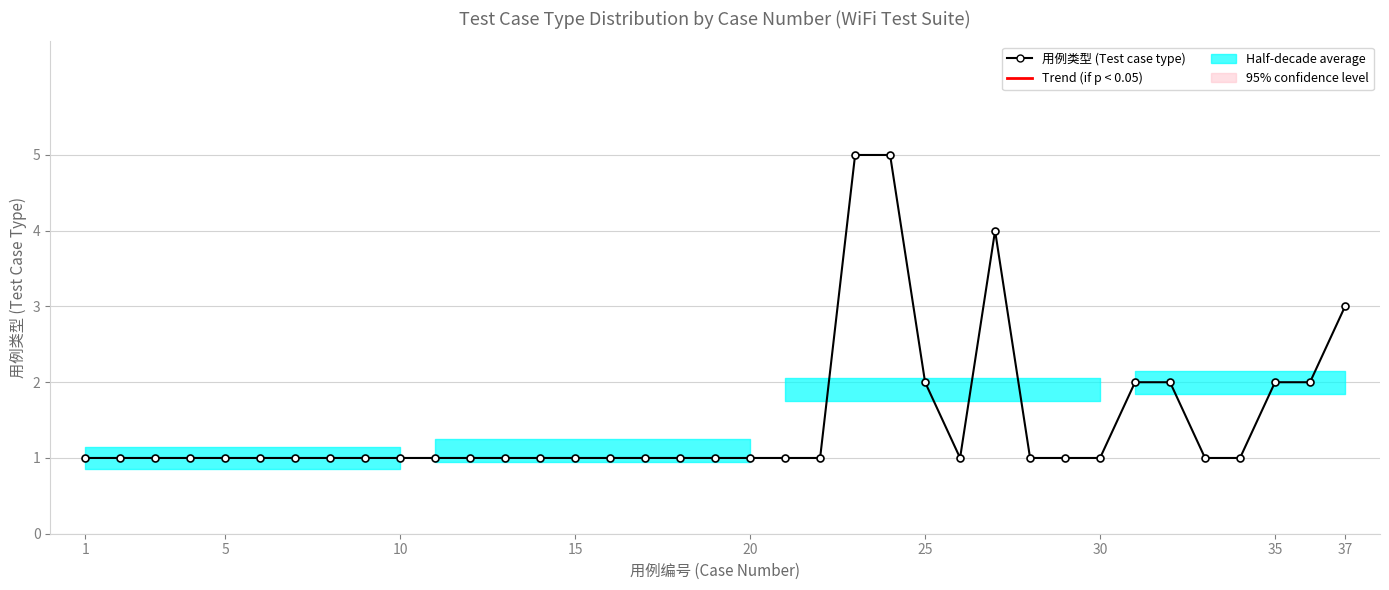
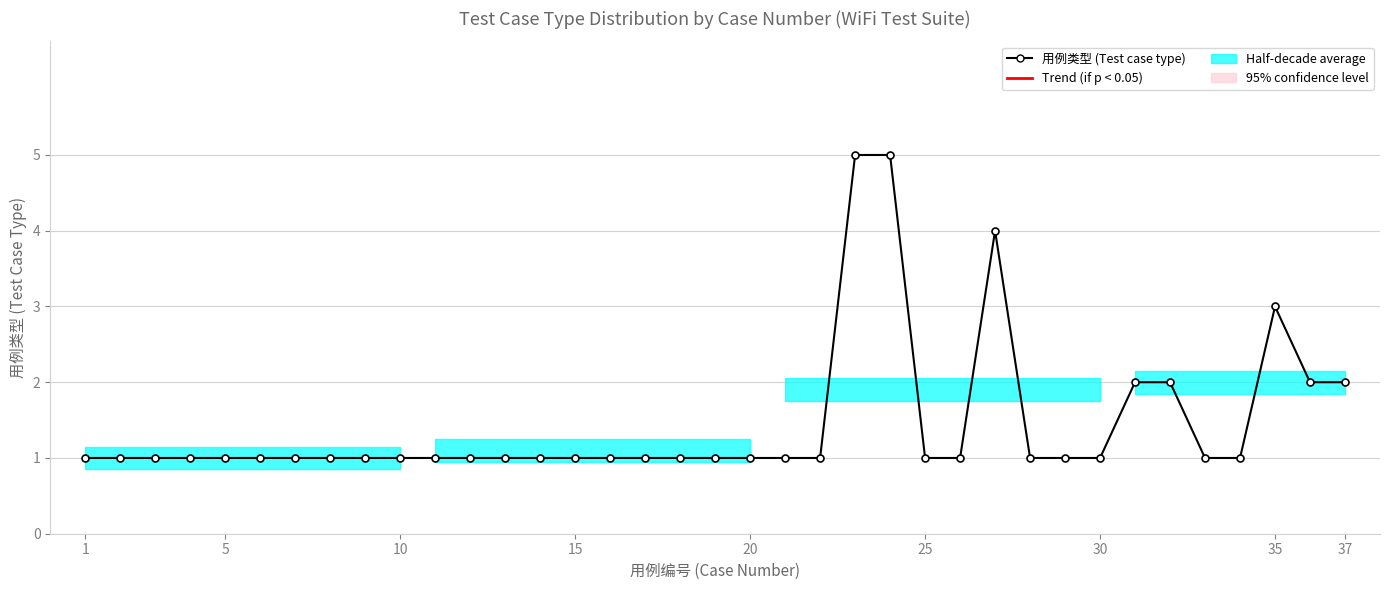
  {
    "用例类型 (Test case type)": {
      "1": 1,
      "5": 1,
      "10": 1,
      "15": 1,
      "20": 1,
-     "25": 2,
+     "25": 1,
      "30": 1,
-     "35": 2,
-     "37": 3
+     "35": 3,
+     "37": 2
    }
  }
